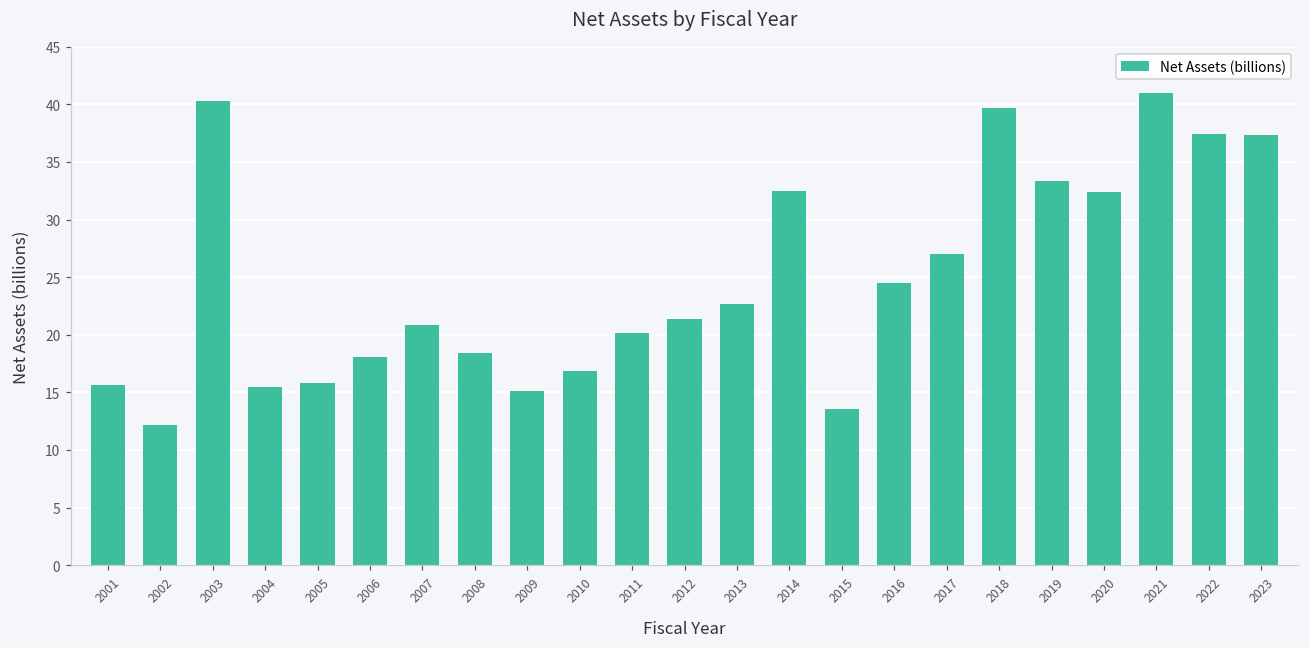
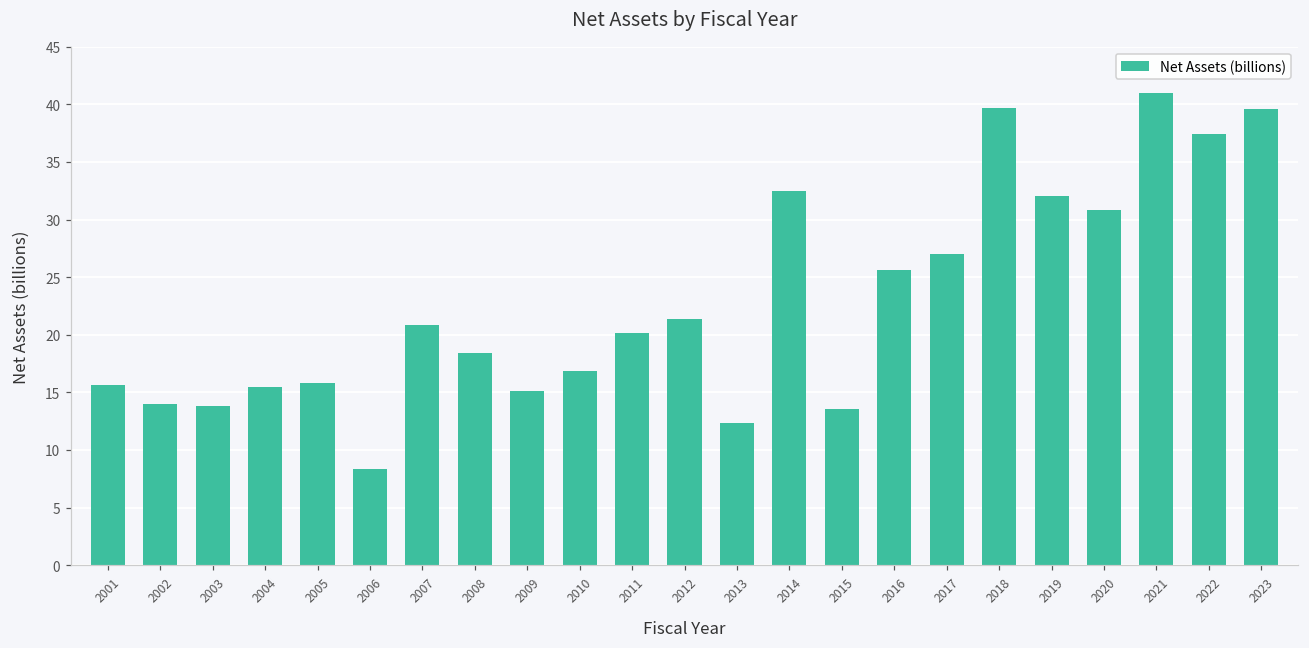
  {
    "2001": 15.6,
-   "2002": 12.2,
-   "2003": 40.3,
+   "2002": 14.0,
+   "2003": 13.8,
    "2004": 15.5,
    "2005": 15.8,
-   "2006": 18.0,
+   "2006": 8.4,
    "2007": 20.8,
    "2008": 18.4,
    "2009": 15.1,
    "2010": 16.8,
    "2011": 20.1,
    "2012": 21.4,
-   "2013": 22.7,
+   "2013": 12.4,
    "2014": 32.5,
    "2015": 13.6,
-   "2016": 24.5,
+   "2016": 25.6,
    "2017": 27.0,
    "2018": 39.7,
-   "2019": 33.3,
-   "2020": 32.4,
+   "2019": 32.0,
+   "2020": 30.8,
    "2021": 41.0,
    "2022": 37.4,
-   "2023": 37.4
+   "2023": 39.6
  }
